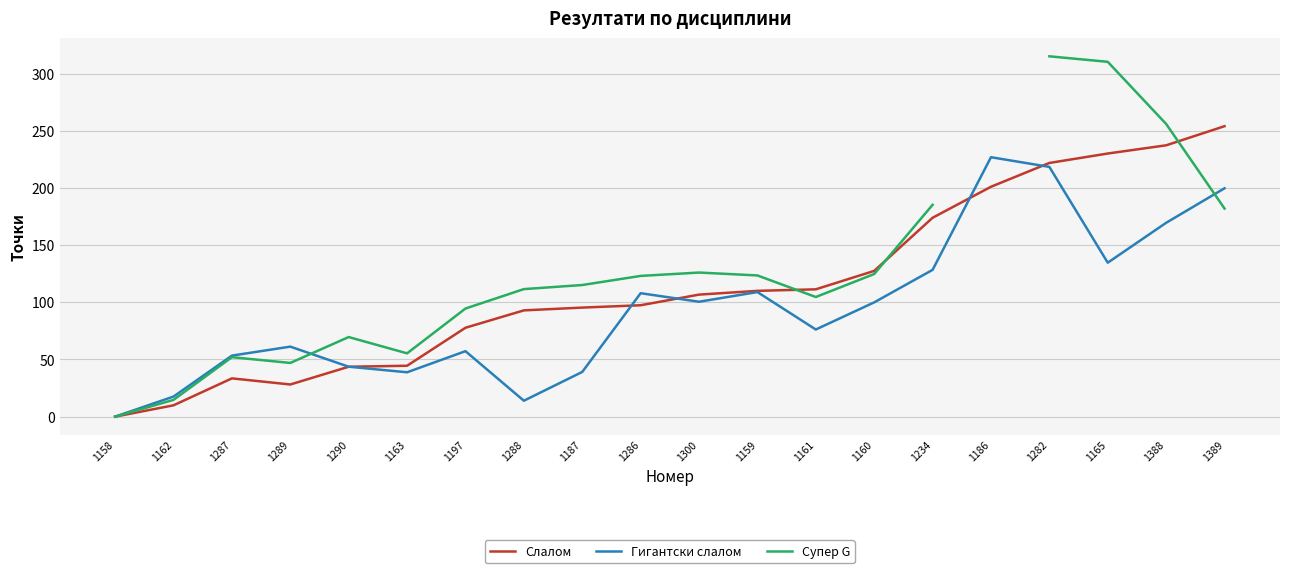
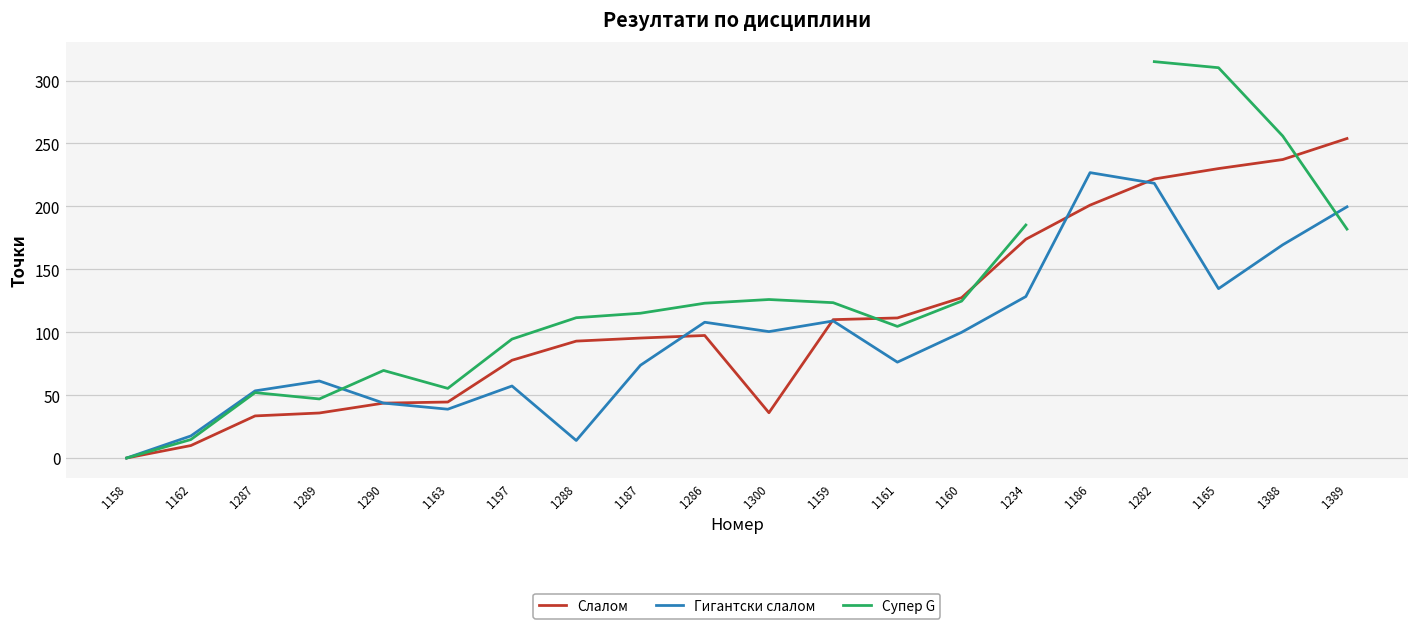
  {
    "Слалом": {
      "1162": 10,
      "1287": 33,
-     "1289": 28,
+     "1289": 36,
      "1163": 45,
      "1197": 78,
      "1288": 93,
      "1187": 95,
      "1286": 97,
-     "1300": 107,
+     "1300": 36,
      "1161": 111,
      "1160": 127,
      "1234": 174,
      "1186": 201,
      "1282": 222,
      "1165": 230,
      "1388": 237,
      "1389": 254
    },
    "Гигантски слалом": {
      "1162": 18,
      "1289": 61,
      "1163": 39,
      "1197": 57,
      "1288": 14,
-     "1187": 39,
+     "1187": 74,
      "1286": 108,
      "1300": 100,
      "1161": 76,
      "1160": 100,
      "1234": 128,
      "1186": 227,
      "1282": 218,
      "1165": 135,
      "1388": 169,
      "1389": 200
    },
    "Супер G": {
      "1162": 15,
      "1289": 47,
      "1290": 70,
      "1163": 55,
      "1197": 95,
      "1288": 112,
      "1187": 115,
      "1286": 123,
      "1300": 126,
      "1159": 123,
      "1161": 105,
      "1160": 125,
      "1234": 185,
      "1282": 315,
      "1165": 310,
      "1388": 256,
      "1389": 182
    }
  }
